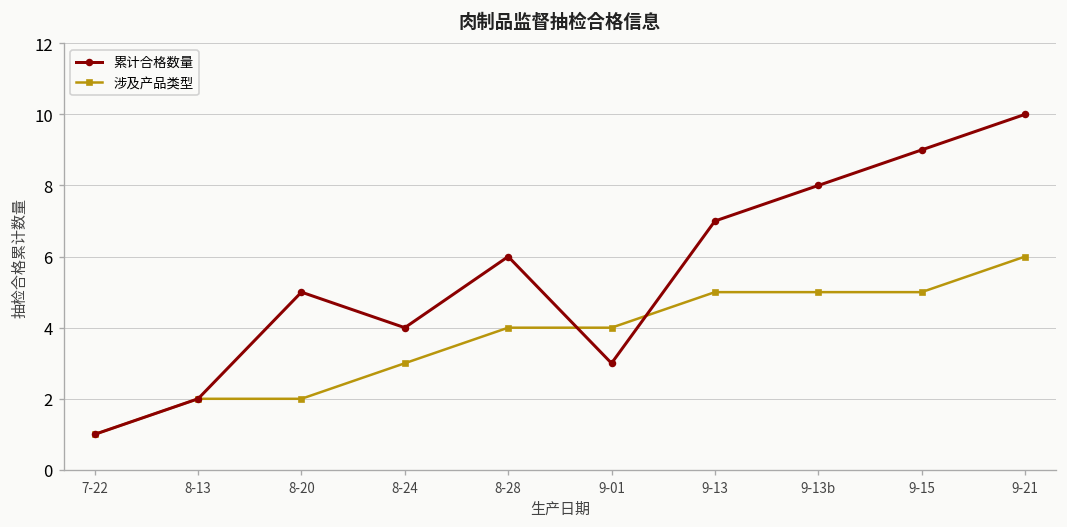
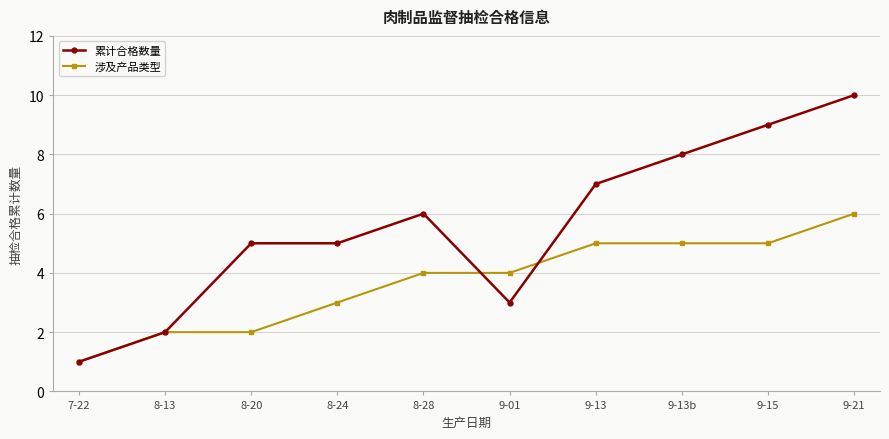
  {
    "累计合格数量": {
      "8-20": 5,
-     "8-24": 4,
+     "8-24": 5,
      "8-28": 6,
      "9-01": 3,
      "9-13": 7,
      "9-13b": 8,
      "9-15": 9,
      "9-21": 10
    },
    "涉及产品类型": {
      "8-20": 2,
      "8-24": 3,
      "8-28": 4,
      "9-01": 4,
      "9-13": 5,
      "9-13b": 5,
      "9-15": 5,
      "9-21": 6
    }
  }
